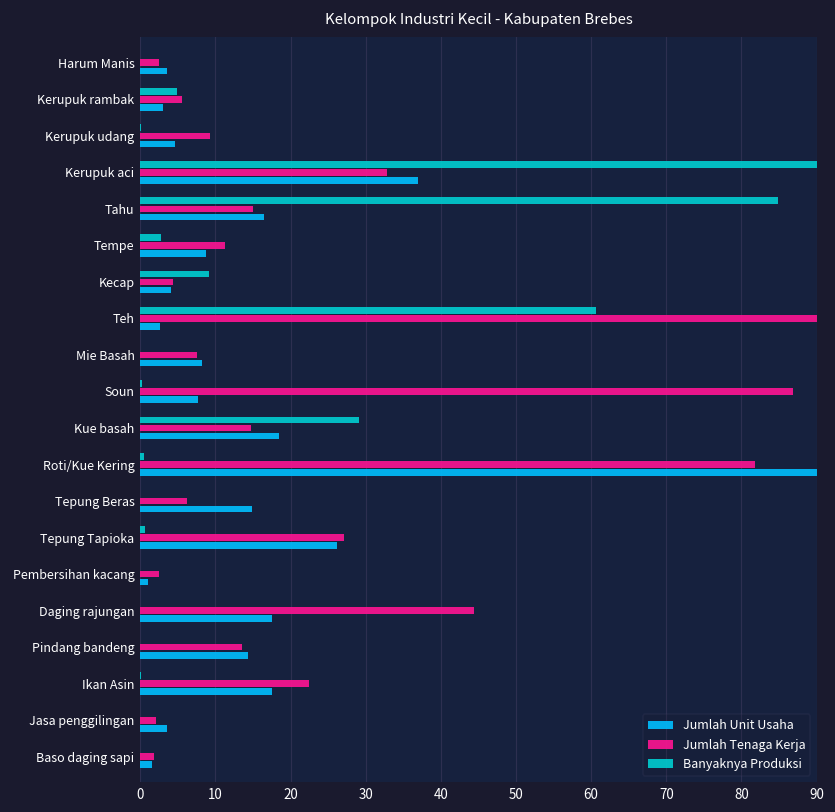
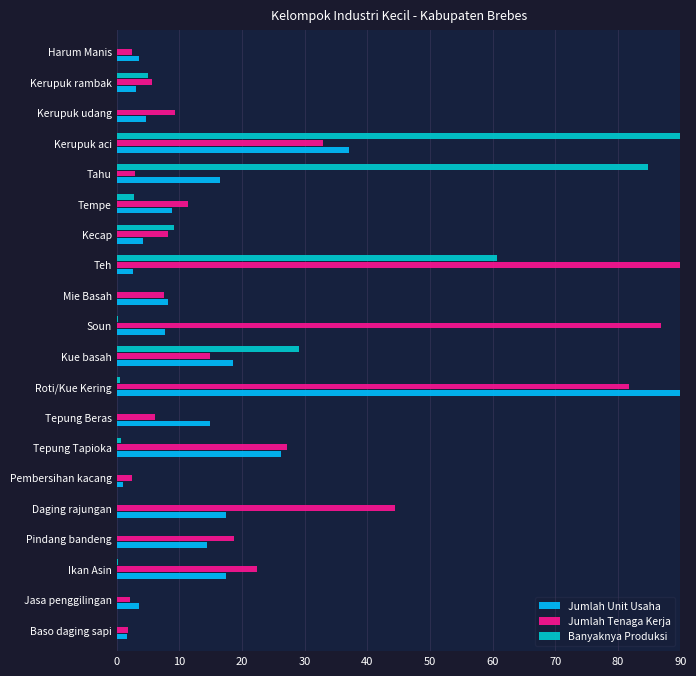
  {
    "Jumlah Tenaga Kerja": {
      "Harum Manis": 2,
      "Kerupuk rambak": 6,
      "Kerupuk udang": 9,
      "Kerupuk aci": 33,
-     "Tahu": 15,
+     "Tahu": 3,
      "Tempe": 11,
-     "Kecap": 4,
+     "Kecap": 8,
      "Teh": 90,
      "Mie Basah": 8,
      "Soun": 87,
      "Kue basah": 15,
      "Roti/Kue Kering": 82,
      "Tepung Beras": 6,
      "Tepung Tapioka": 27,
      "Pembersihan kacang": 2,
      "Daging rajungan": 44,
-     "Pindang bandeng": 14,
+     "Pindang bandeng": 19,
      "Ikan Asin": 22,
      "Jasa penggilingan": 2,
      "Baso daging sapi": 2
    }
  }
